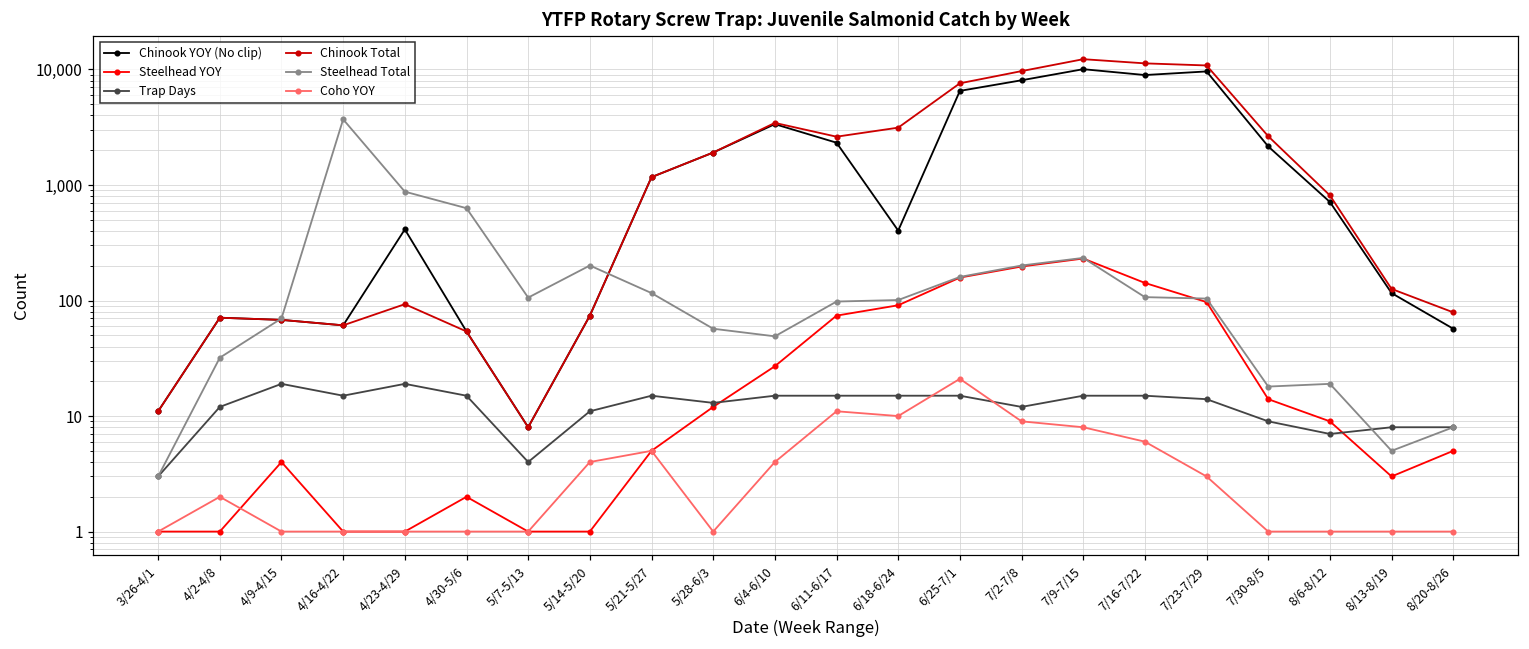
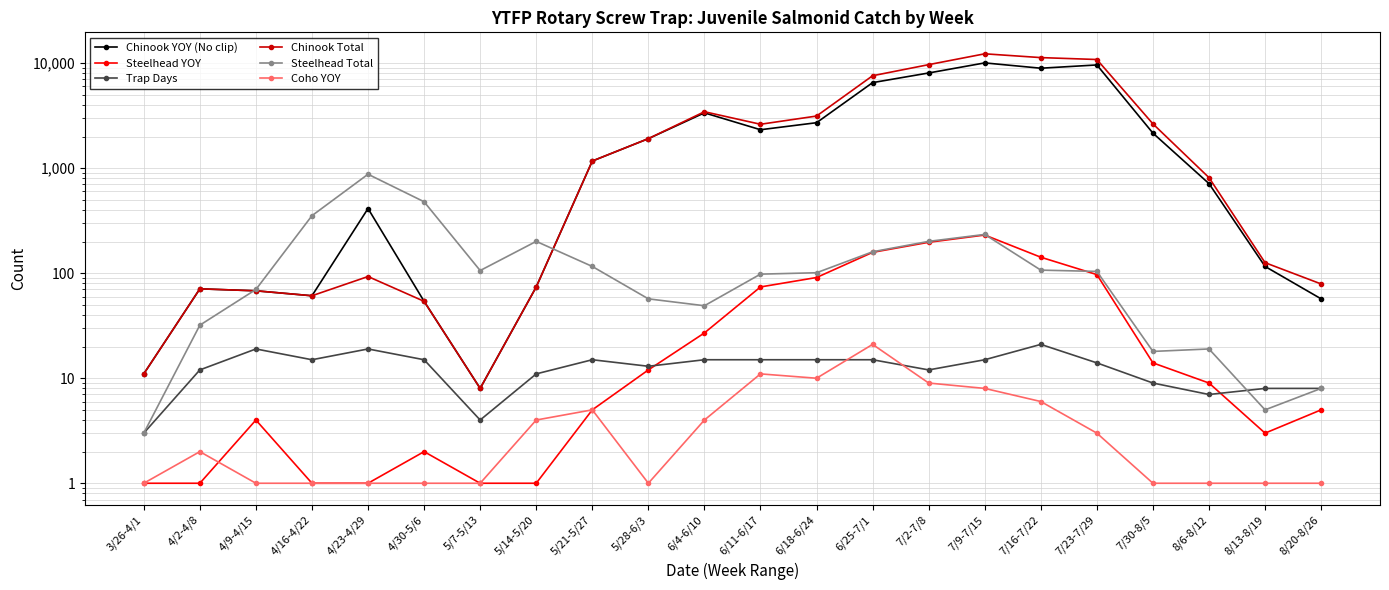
  {
    "Chinook YOY (No clip)": {
      "4/23-4/29": "410",
      "6/11-6/17": "2,300",
-     "6/18-6/24": "400",
+     "6/18-6/24": "2,700",
      "6/25-7/1": "7,000",
      "7/2-7/8": "8,000",
      "7/9-7/15": "10,000",
      "7/16-7/22": "9,000",
      "7/23-7/29": "10,000",
      "7/30-8/5": "2,200",
      "8/6-8/12": "700",
      "8/13-8/19": "120",
      "8/20-8/26": "60"
    },
    "Trap Days": {
      "4/2-4/8": "12",
      "4/9-4/15": "19",
      "4/16-4/22": "15",
      "4/23-4/29": "19",
      "4/30-5/6": "15",
      "5/7-5/13": "4",
      "5/14-5/20": "11",
      "5/21-5/27": "15",
      "5/28-6/3": "13",
      "6/4-6/10": "15",
      "6/11-6/17": "15",
      "6/18-6/24": "15",
      "6/25-7/1": "15",
      "7/2-7/8": "12",
      "7/9-7/15": "15",
-     "7/16-7/22": "15",
+     "7/16-7/22": "21",
      "7/23-7/29": "14",
      "7/30-8/5": "9",
      "8/6-8/12": "7",
      "8/13-8/19": "8"
    },
    "Steelhead Total": {
      "4/2-4/8": "32",
-     "4/16-4/22": "3,700",
+     "4/16-4/22": "350",
      "4/23-4/29": "900",
-     "4/30-5/6": "600",
+     "4/30-5/6": "500",
      "5/7-5/13": "110",
      "5/14-5/20": "200",
      "5/21-5/27": "120",
      "5/28-6/3": "60",
      "6/4-6/10": "50",
      "6/11-6/17": "100",
      "6/18-6/24": "100",
      "7/16-7/22": "110",
      "7/23-7/29": "100",
      "7/30-8/5": "18",
      "8/6-8/12": "19",
      "8/13-8/19": "5"
    },
    "Coho YOY": {
      "4/2-4/8": "2",
      "4/9-4/15": "1",
      "4/30-5/6": "1",
      "5/14-5/20": "4",
      "5/28-6/3": "1",
      "6/4-6/10": "4",
      "6/11-6/17": "11",
      "6/18-6/24": "10",
      "6/25-7/1": "21",
      "7/2-7/8": "9",
      "7/9-7/15": "8",
      "7/16-7/22": "6",
      "7/23-7/29": "3",
      "7/30-8/5": "1",
      "8/6-8/12": "1",
      "8/13-8/19": "1",
      "8/20-8/26": "1"
    }
  }
